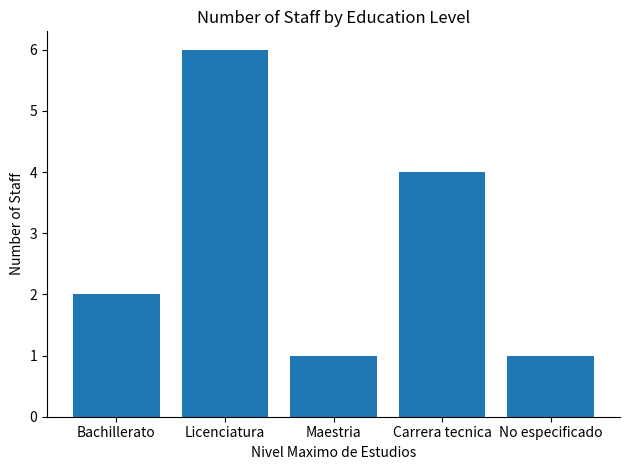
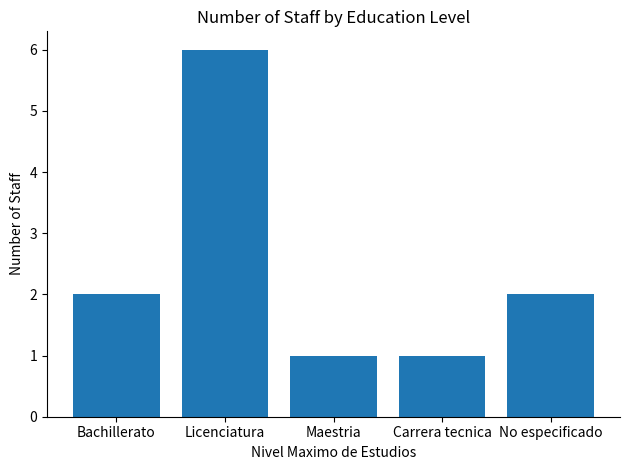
  {
    "Bachillerato": 2,
    "Licenciatura": 6,
    "Maestria": 1,
-   "Carrera tecnica": 4,
-   "No especificado": 1
+   "Carrera tecnica": 1,
+   "No especificado": 2
  }
